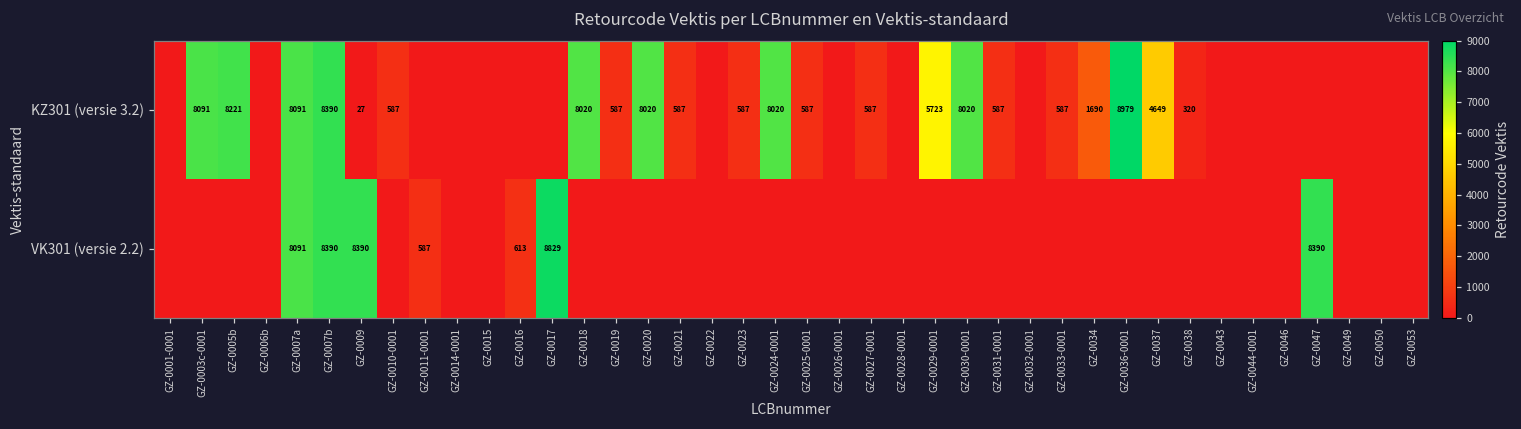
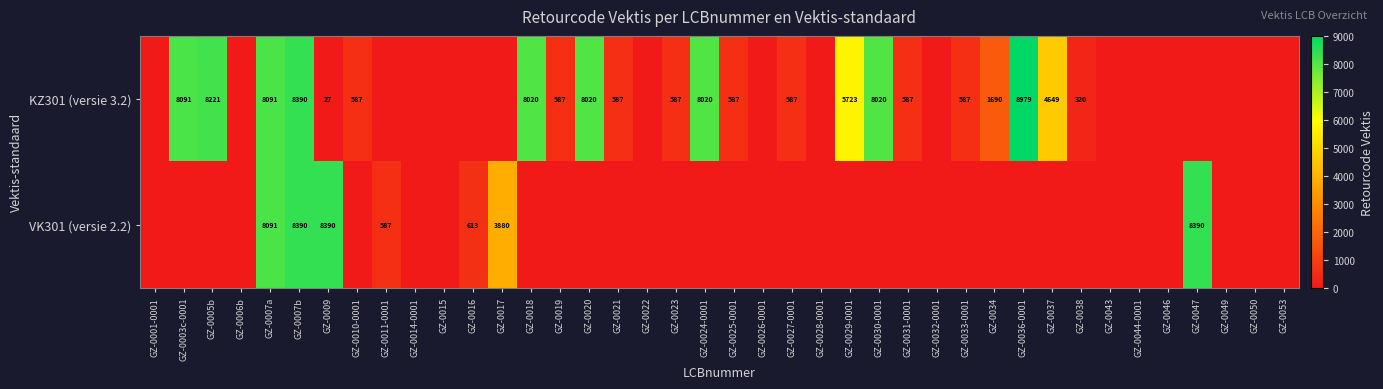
  {
    "KZ301 (versie 3.2)": {
      "GZ-0003c-0001": 8091,
      "GZ-0005b": 8221,
      "GZ-0007a": 8091,
      "GZ-0007b": 8390,
      "GZ-0009": 27,
      "GZ-0010-0001": 587,
      "GZ-0018": 8020,
      "GZ-0019": 587,
      "GZ-0020": 8020,
      "GZ-0021": 587,
      "GZ-0023": 587,
      "GZ-0024-0001": 8020,
      "GZ-0025-0001": 587,
      "GZ-0027-0001": 587,
      "GZ-0029-0001": 5723,
      "GZ-0030-0001": 8020,
      "GZ-0031-0001": 587,
      "GZ-0033-0001": 587,
      "GZ-0034": 1690,
      "GZ-0036-0001": 8979,
      "GZ-0037": 4649,
      "GZ-0038": 320
    },
    "VK301 (versie 2.2)": {
      "GZ-0007a": 8091,
      "GZ-0007b": 8390,
      "GZ-0009": 8390,
      "GZ-0011-0001": 587,
      "GZ-0016": 613,
-     "GZ-0017": 8829,
+     "GZ-0017": 3880,
      "GZ-0047": 8390
    }
  }
